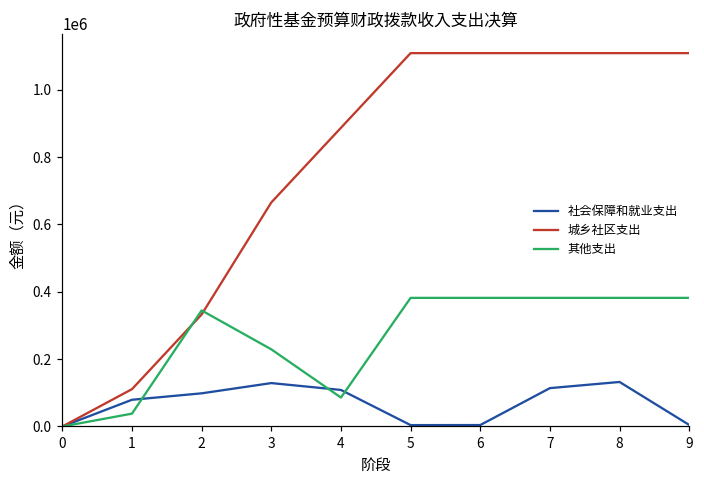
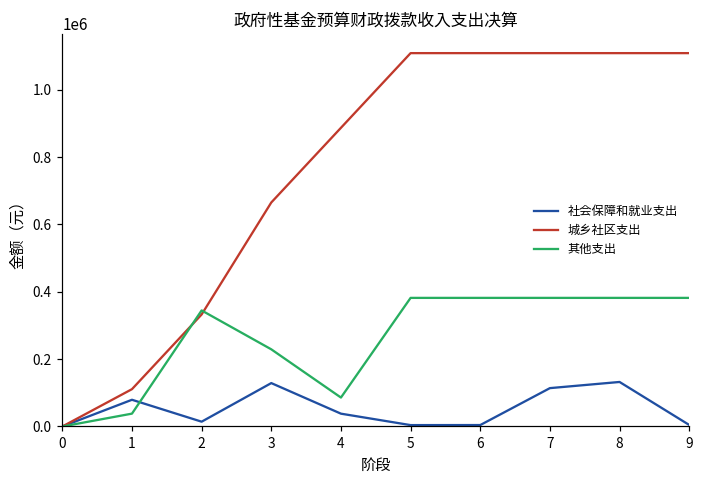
  {
    "社会保障和就业支出": {
      "1": 80000,
-     "2": 100000,
+     "2": 10000,
      "3": 130000,
-     "4": 110000,
+     "4": 40000,
      "5": 0,
      "6": 0,
      "7": 110000,
      "8": 130000,
      "9": 0
    },
    "城乡社区支出": {
      "1": 110000,
      "2": 330000,
      "3": 670000,
      "4": 890000,
      "5": 1110000,
      "6": 1110000,
      "7": 1110000,
      "8": 1110000,
      "9": 1110000
    },
    "其他支出": {
      "1": 40000,
      "2": 340000,
      "3": 230000,
      "4": 90000,
      "5": 380000,
      "6": 380000,
      "7": 380000,
      "8": 380000,
      "9": 380000
    }
  }
